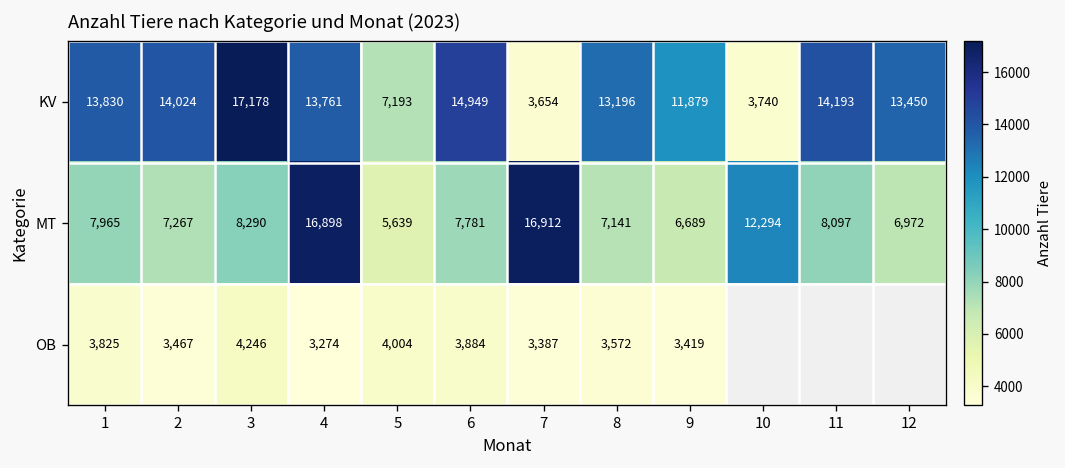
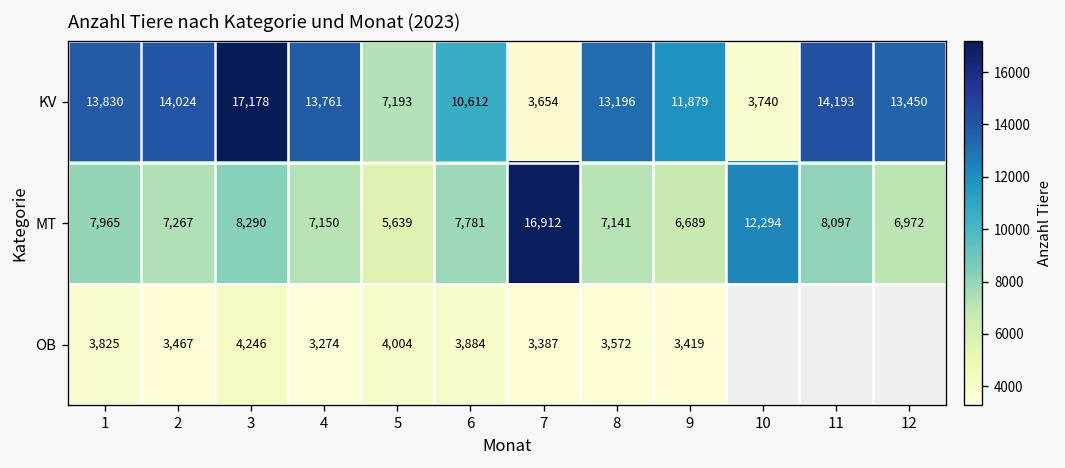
  {
    "KV": {
      "1": "13,830",
      "2": "14,024",
      "3": "17,178",
      "4": "13,761",
      "5": "7,193",
-     "6": "14,949",
+     "6": "10,612",
      "7": "3,654",
      "8": "13,196",
      "9": "11,879",
      "10": "3,740",
      "11": "14,193",
      "12": "13,450"
    },
    "MT": {
      "1": "7,965",
      "2": "7,267",
      "3": "8,290",
-     "4": "16,898",
+     "4": "7,150",
      "5": "5,639",
      "6": "7,781",
      "7": "16,912",
      "8": "7,141",
      "9": "6,689",
      "10": "12,294",
      "11": "8,097",
      "12": "6,972"
    },
    "OB": {
      "1": "3,825",
      "2": "3,467",
      "3": "4,246",
      "4": "3,274",
      "5": "4,004",
      "6": "3,884",
      "7": "3,387",
      "8": "3,572",
      "9": "3,419"
    }
  }
